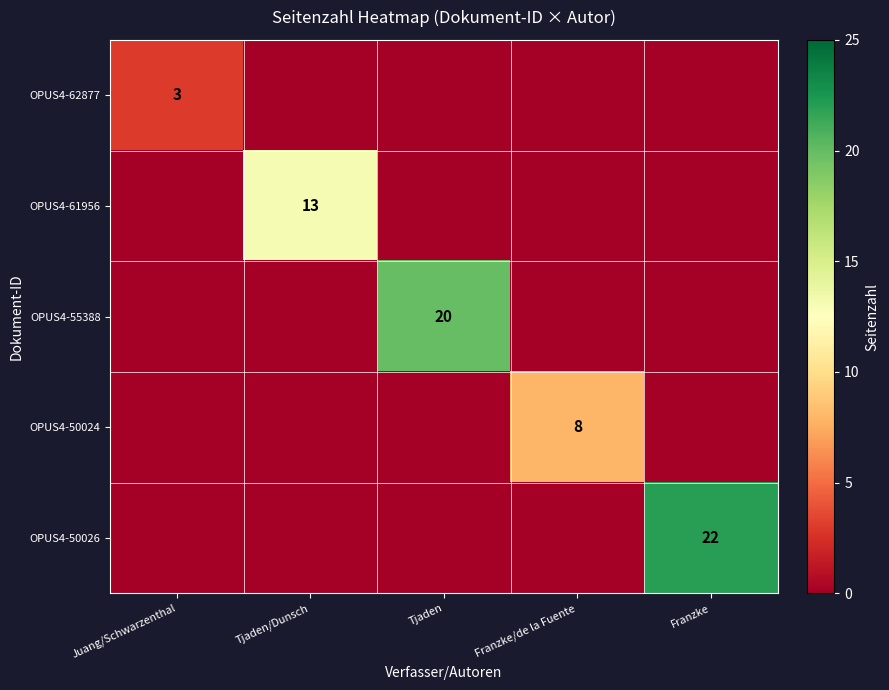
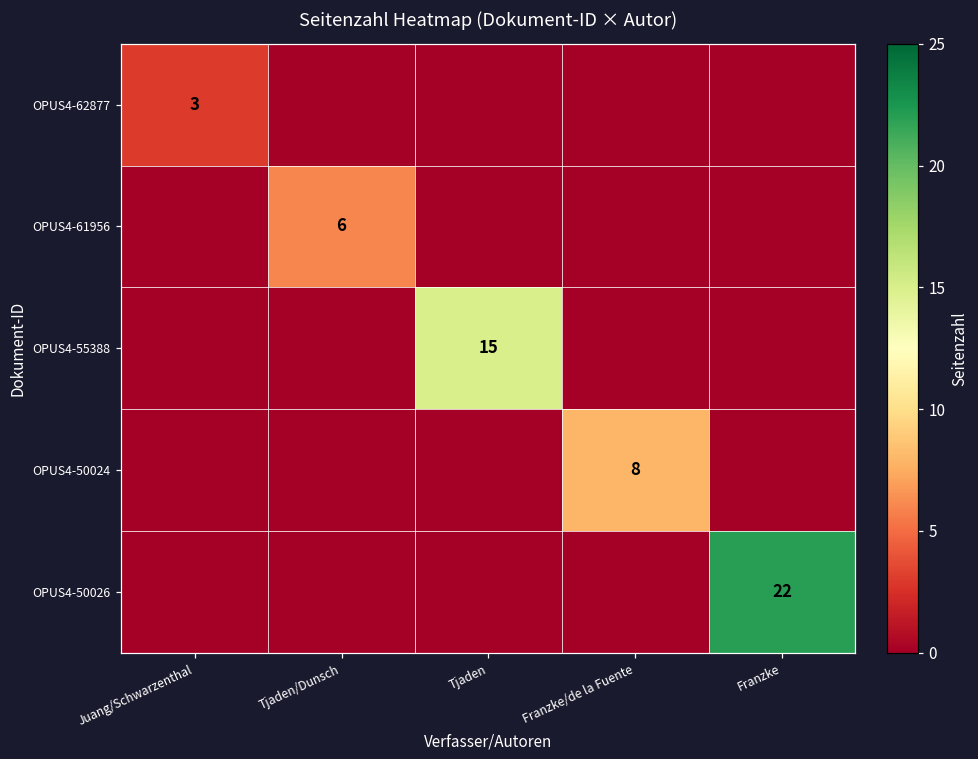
  {
    "OPUS4-62877": {
      "Juang/Schwarzenthal": 3
    },
    "OPUS4-61956": {
-     "Tjaden/Dunsch": 13
+     "Tjaden/Dunsch": 6
    },
    "OPUS4-55388": {
-     "Tjaden": 20
+     "Tjaden": 15
    },
    "OPUS4-50024": {
      "Franzke/de la Fuente": 8
    },
    "OPUS4-50026": {
      "Franzke": 22
    }
  }
